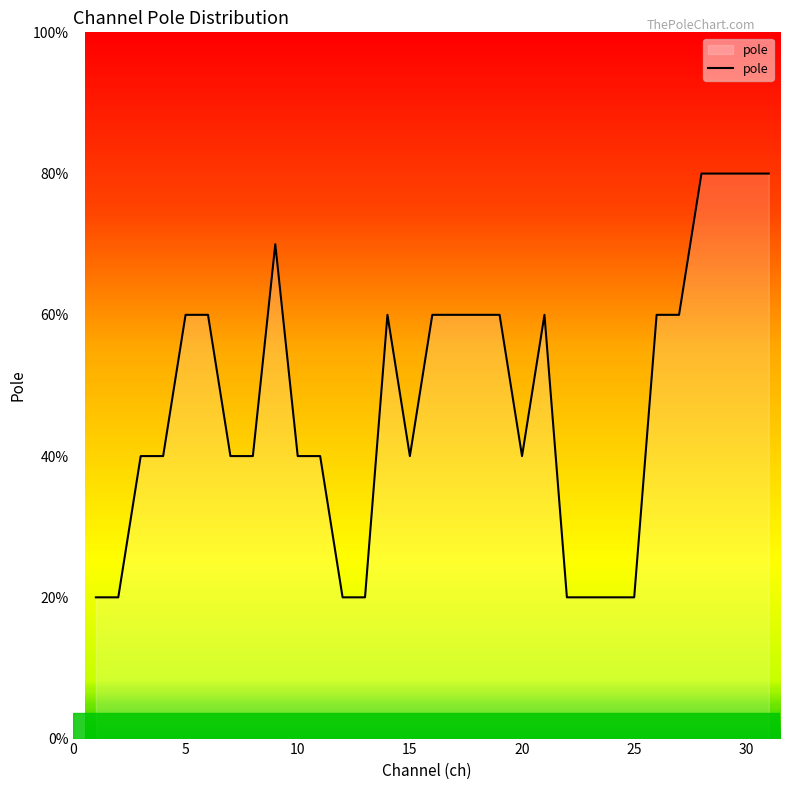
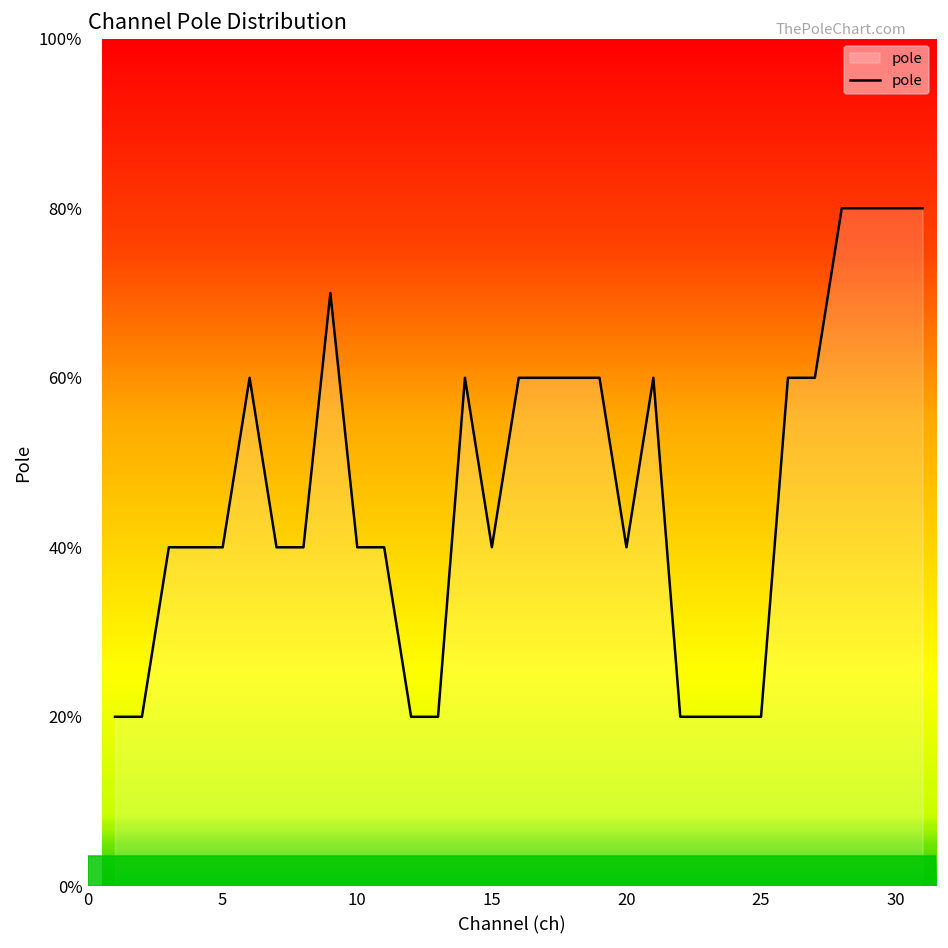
  {
-   "5": "60%",
+   "5": "40%",
    "10": "40%",
    "15": "40%",
    "20": "40%",
    "25": "20%",
    "30": "80%"
  }
